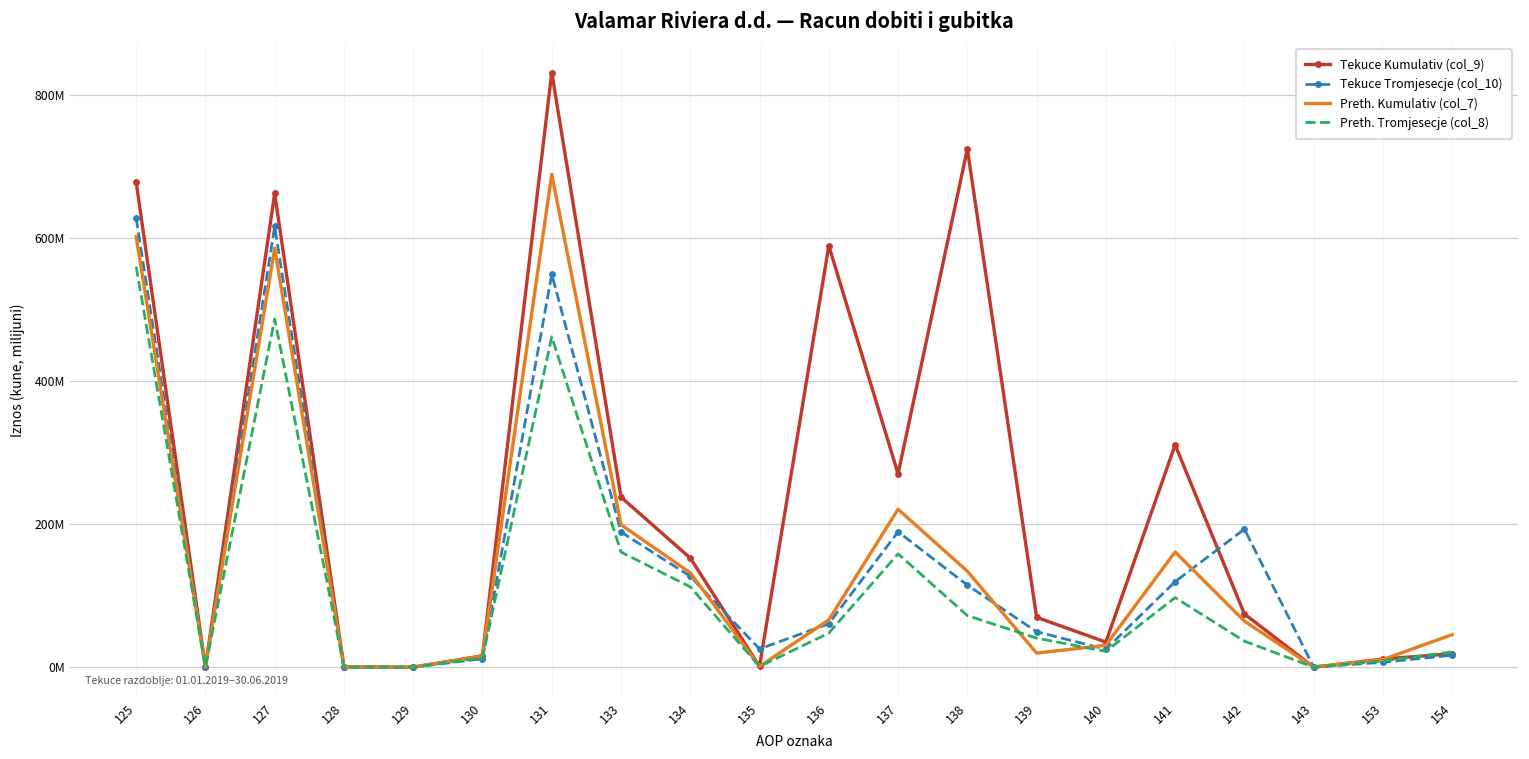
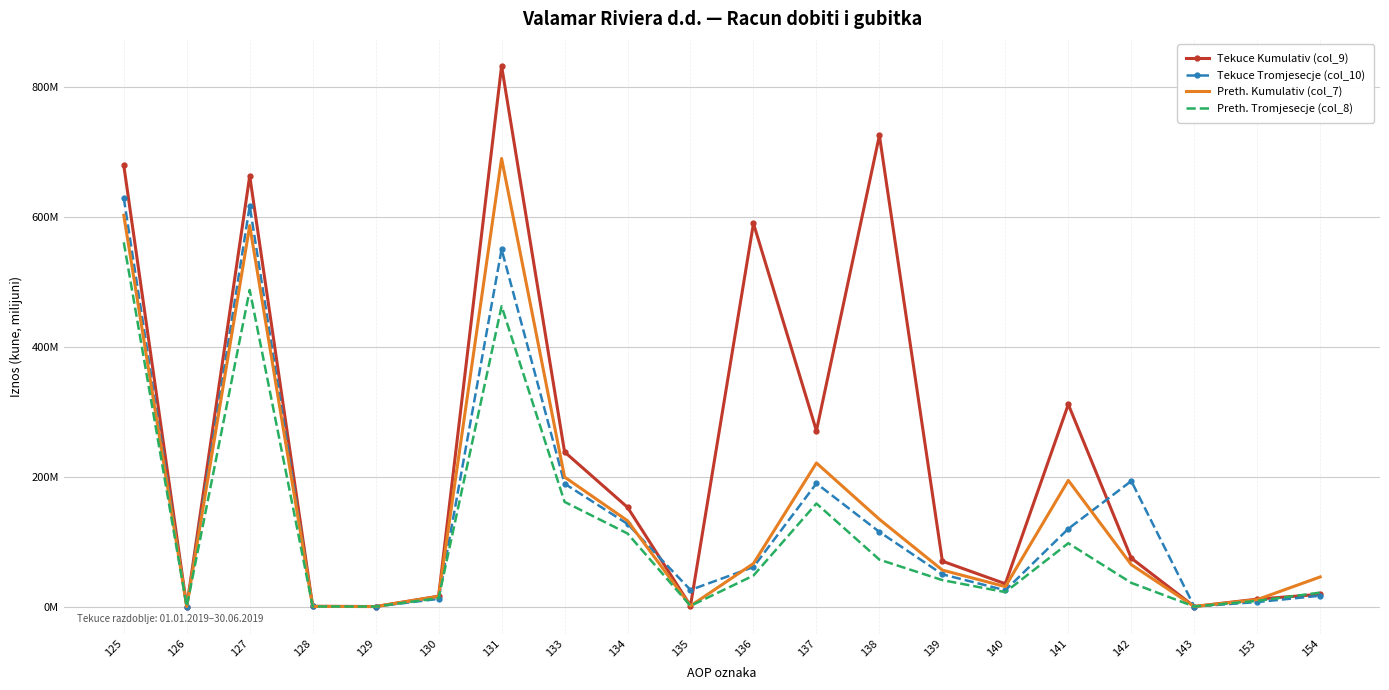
  {
    "Tekuce Kumulativ (col_9)": {
      "125": 680000000,
      "127": 660000000,
      "131": 830000000,
      "133": 240000000,
      "134": 150000000,
      "136": 590000000,
      "137": 270000000,
      "138": 720000000,
      "139": 70000000,
      "140": 40000000,
      "141": 310000000,
      "142": 70000000
    },
    "Tekuce Tromjesecje (col_10)": {
      "125": 630000000,
      "127": 620000000,
      "131": 550000000,
      "133": 190000000,
      "134": 130000000,
      "135": 30000000,
      "136": 60000000,
      "137": 190000000,
      "138": 110000000,
      "139": 50000000,
      "141": 120000000,
      "142": 190000000
    },
    "Preth. Kumulativ (col_7)": {
      "125": 600000000,
      "127": 590000000,
      "131": 690000000,
      "133": 200000000,
      "134": 130000000,
      "136": 70000000,
      "137": 220000000,
      "138": 130000000,
-     "139": 20000000,
+     "139": 60000000,
      "140": 30000000,
-     "141": 160000000,
+     "141": 190000000,
      "142": 60000000,
      "154": 50000000
    },
    "Preth. Tromjesecje (col_8)": {
      "125": 560000000,
      "127": 490000000,
      "131": 460000000,
      "133": 160000000,
      "134": 110000000,
      "136": 50000000,
      "137": 160000000,
      "138": 70000000,
      "139": 40000000,
      "141": 100000000,
      "142": 40000000
    }
  }
